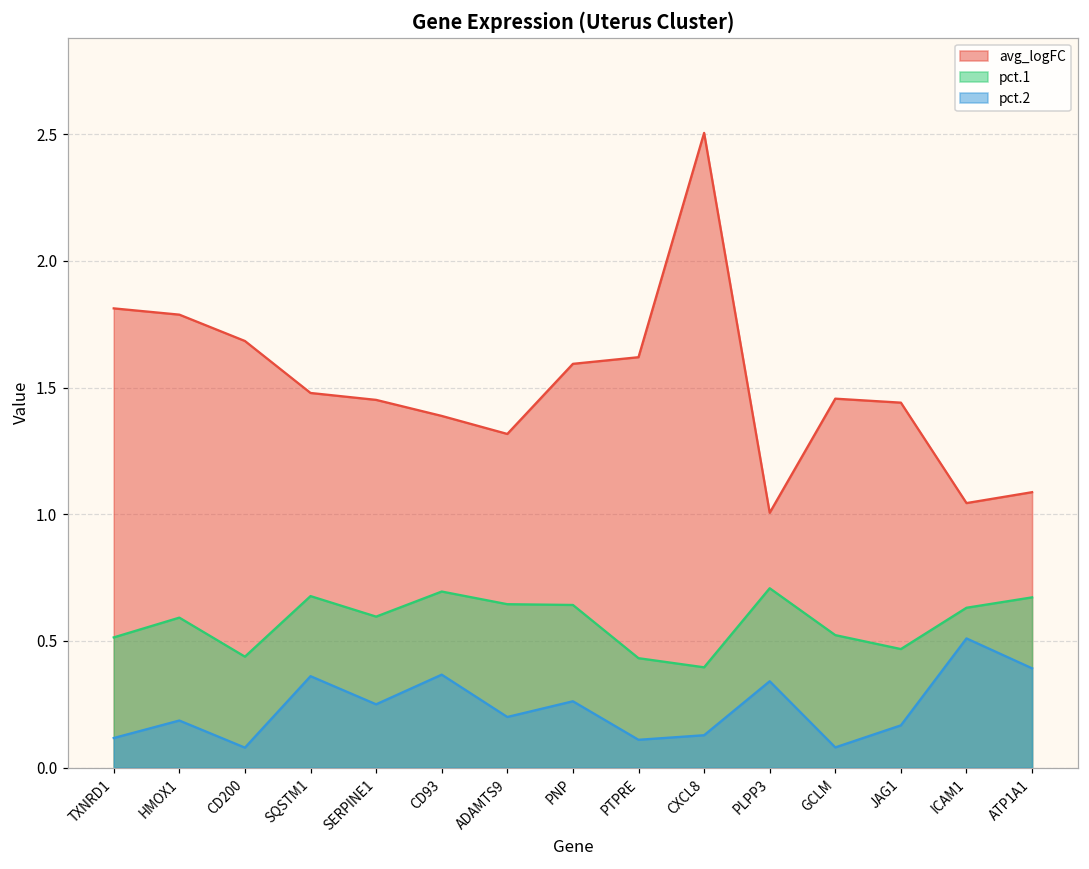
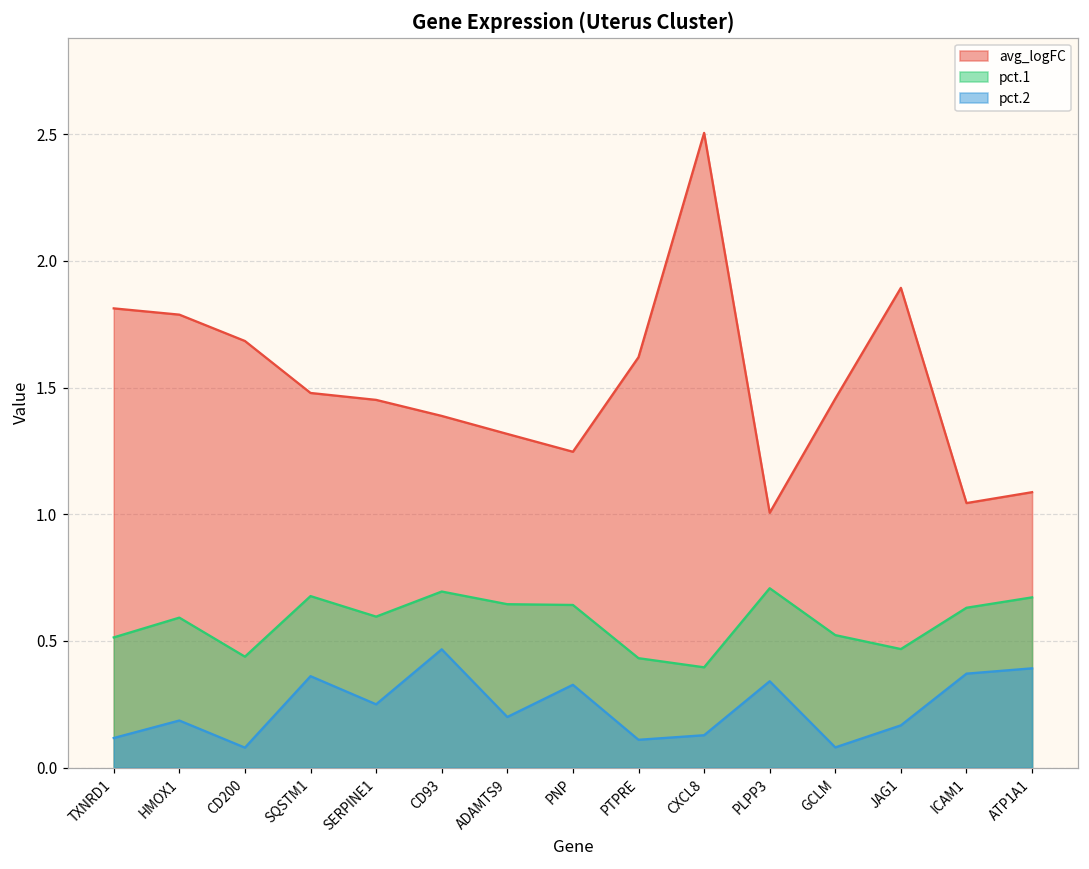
  {
    "avg_logFC": {
      "TXNRD1": 1.81,
      "HMOX1": 1.79,
      "CD200": 1.68,
      "SQSTM1": 1.48,
      "SERPINE1": 1.45,
      "CD93": 1.39,
      "ADAMTS9": 1.32,
-     "PNP": 1.59,
+     "PNP": 1.25,
      "PTPRE": 1.62,
      "CXCL8": 2.50,
      "PLPP3": 1.01,
      "GCLM": 1.46,
-     "JAG1": 1.44,
+     "JAG1": 1.89,
      "ICAM1": 1.04,
      "ATP1A1": 1.09
    },
    "pct.1": {
      "TXNRD1": 0.51,
      "HMOX1": 0.59,
      "CD200": 0.44,
      "SQSTM1": 0.68,
      "SERPINE1": 0.60,
      "CD93": 0.70,
      "ADAMTS9": 0.65,
      "PNP": 0.64,
      "PTPRE": 0.43,
      "CXCL8": 0.40,
      "PLPP3": 0.71,
      "GCLM": 0.52,
      "JAG1": 0.47,
      "ICAM1": 0.63,
      "ATP1A1": 0.67
    },
    "pct.2": {
      "TXNRD1": 0.12,
      "HMOX1": 0.19,
      "CD200": 0.08,
      "SQSTM1": 0.36,
      "SERPINE1": 0.25,
-     "CD93": 0.37,
+     "CD93": 0.47,
      "ADAMTS9": 0.20,
-     "PNP": 0.26,
+     "PNP": 0.33,
      "PTPRE": 0.11,
      "CXCL8": 0.13,
      "PLPP3": 0.34,
      "GCLM": 0.08,
      "JAG1": 0.17,
-     "ICAM1": 0.51,
+     "ICAM1": 0.37,
      "ATP1A1": 0.39
    }
  }
